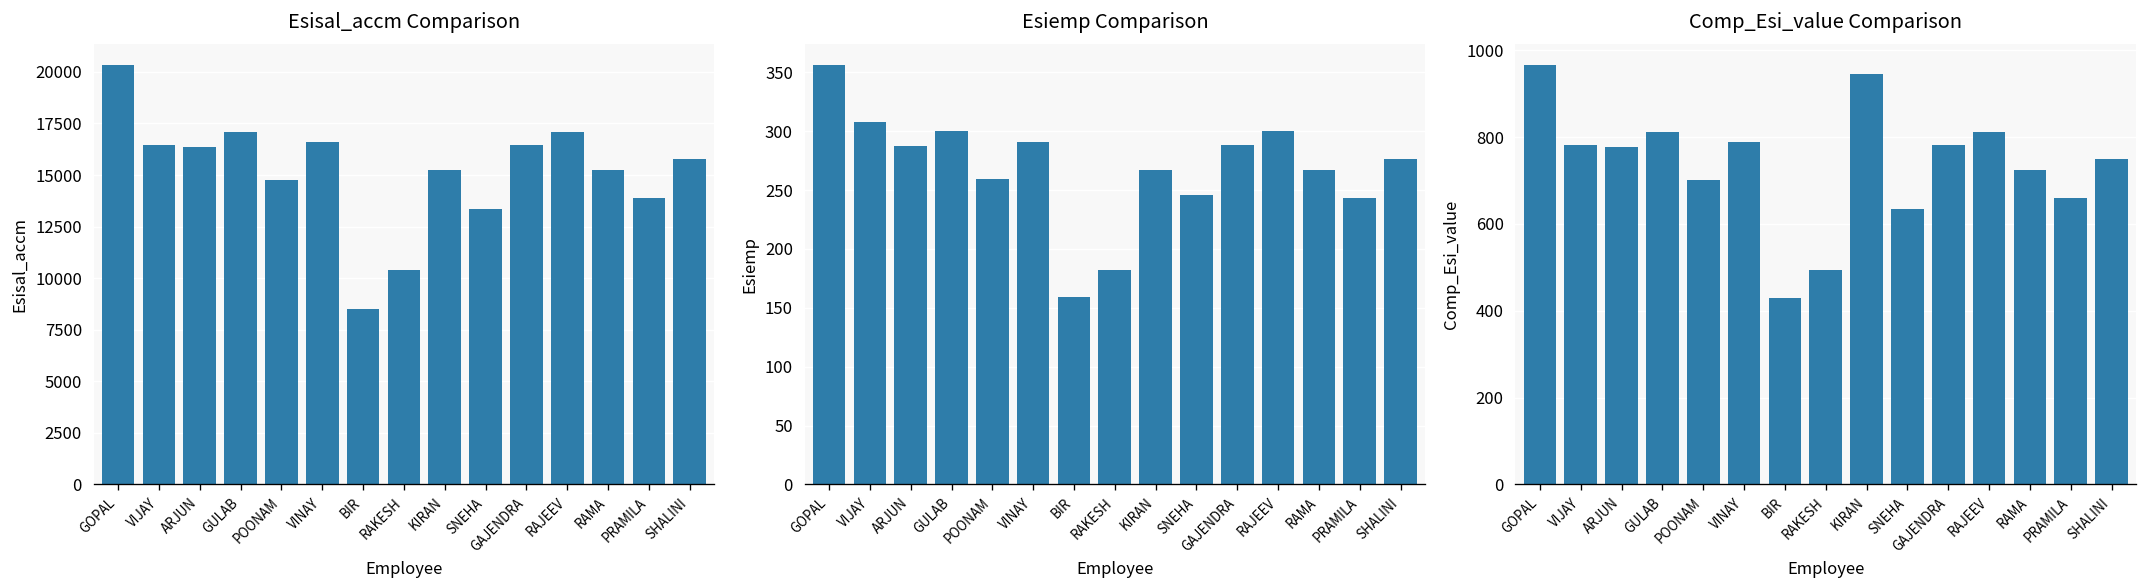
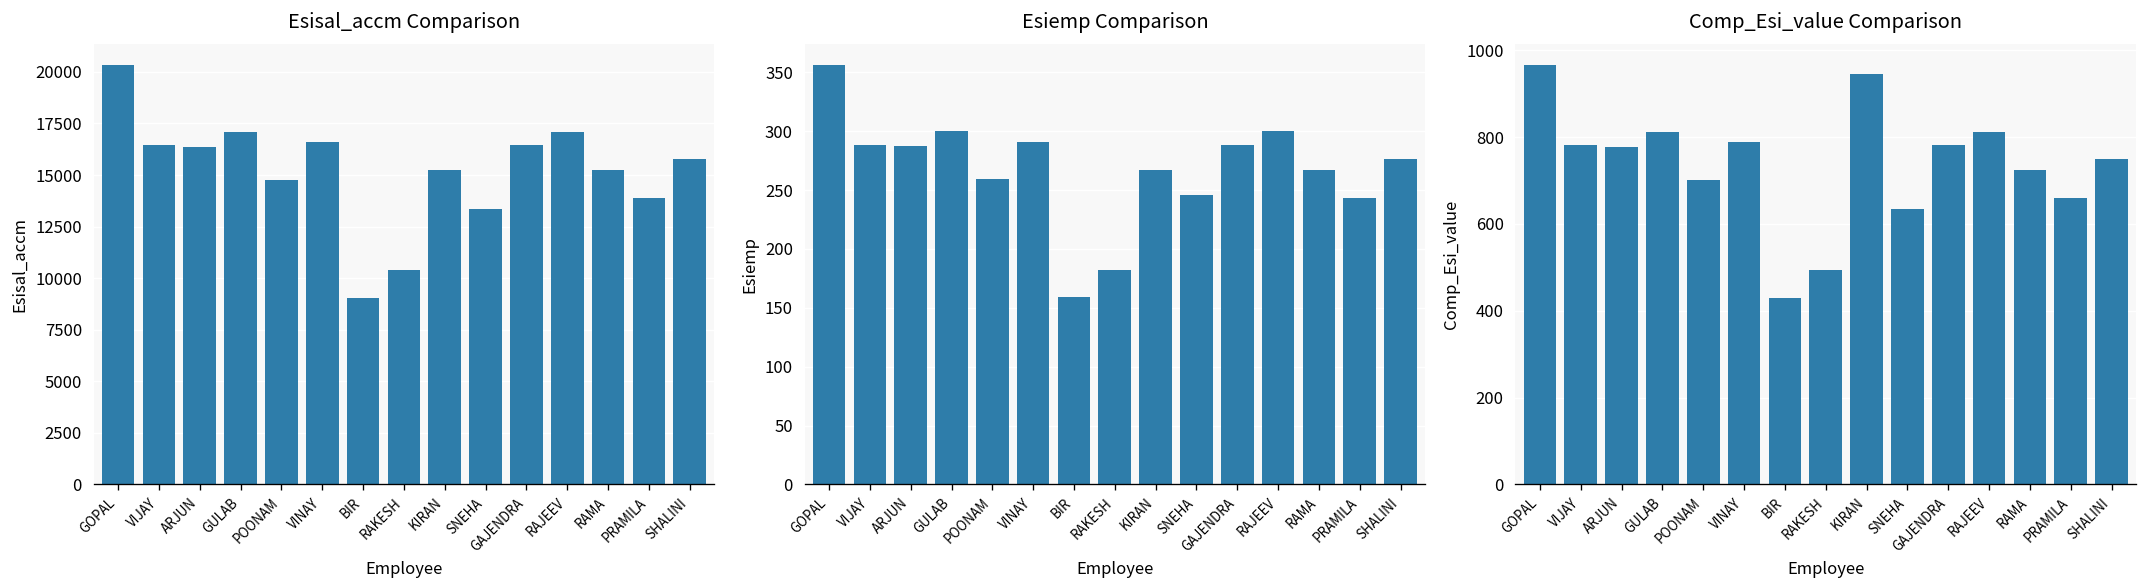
  {
    "Esisal_accm Comparison": {
      "GOPAL": 20300,
      "VIJAY": 16400,
      "ARJUN": 16400,
      "GULAB": 17100,
      "POONAM": 14800,
      "VINAY": 16600,
-     "BIR": 8500,
+     "BIR": 9100,
      "RAKESH": 10400,
      "KIRAN": 15200,
      "SNEHA": 13400,
      "GAJENDRA": 16400,
      "RAJEEV": 17100,
      "RAMA": 15200,
      "PRAMILA": 13900,
      "SHALINI": 15800
    },
    "Esiemp Comparison": {
      "GOPAL": 360,
-     "VIJAY": 310,
+     "VIJAY": 290,
      "ARJUN": 290,
      "GULAB": 300,
      "POONAM": 260,
      "VINAY": 290,
      "BIR": 160,
      "RAKESH": 180,
      "KIRAN": 270,
      "SNEHA": 250,
      "GAJENDRA": 290,
      "RAJEEV": 300,
      "RAMA": 270,
      "PRAMILA": 240,
      "SHALINI": 280
    },
    "Comp_Esi_value Comparison": {
      "GOPAL": 970,
      "VIJAY": 780,
      "ARJUN": 780,
      "GULAB": 810,
      "POONAM": 700,
      "VINAY": 790,
      "BIR": 430,
      "RAKESH": 490,
      "KIRAN": 940,
      "SNEHA": 630,
      "GAJENDRA": 780,
      "RAJEEV": 810,
      "RAMA": 720,
      "PRAMILA": 660,
      "SHALINI": 750
    }
  }
